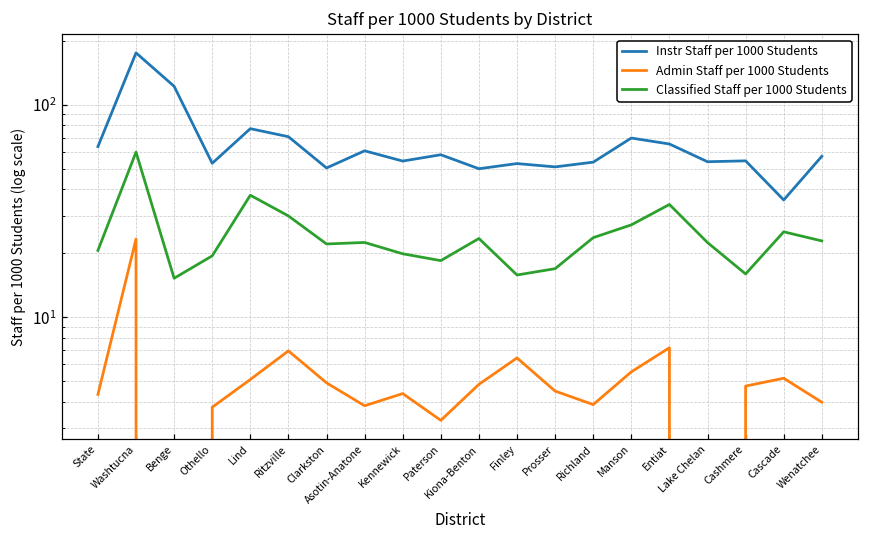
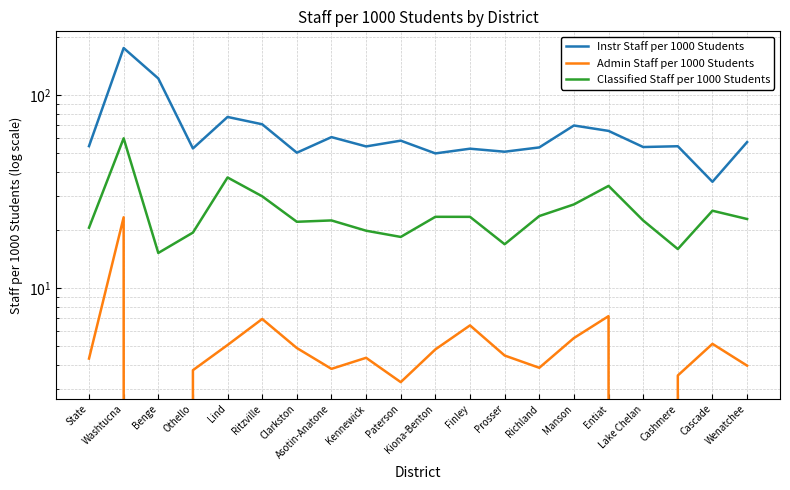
  {
    "Instr Staff per 1000 Students": {
-     "State": 63,
+     "State": 54,
      "Washtucna": 180,
      "Benge": 120,
      "Othello": 53,
      "Lind": 77,
      "Ritzville": 71,
      "Clarkston": 50,
      "Asotin-Anatone": 61,
      "Kennewick": 54,
      "Paterson": 58,
      "Kiona-Benton": 50,
      "Finley": 53,
      "Prosser": 51,
      "Richland": 54,
      "Manson": 70,
      "Entiat": 65,
      "Lake Chelan": 54,
      "Cashmere": 54,
      "Cascade": 36,
      "Wenatchee": 57
    },
    "Admin Staff per 1000 Students": {
      "State": 4.3,
      "Washtucna": 23,
      "Othello": 3.8,
      "Lind": 5.1,
      "Ritzville": 6.9,
      "Clarkston": 4.9,
      "Asotin-Anatone": 3.8,
      "Kennewick": 4.4,
      "Paterson": 3.3,
      "Kiona-Benton": 4.8,
      "Finley": 6.4,
      "Prosser": 4.5,
      "Richland": 3.9,
      "Manson": 5.5,
      "Entiat": 7.2,
-     "Cashmere": 4.7,
+     "Cashmere": 3.5,
      "Cascade": 5.2,
      "Wenatchee": 4.0
    },
    "Classified Staff per 1000 Students": {
      "State": 21,
      "Washtucna": 60,
      "Benge": 15,
      "Othello": 19,
      "Lind": 37,
      "Ritzville": 30,
      "Clarkston": 22,
      "Asotin-Anatone": 22,
      "Kennewick": 20,
      "Paterson": 18,
      "Kiona-Benton": 23,
-     "Finley": 16,
+     "Finley": 23,
      "Prosser": 17,
      "Richland": 24,
      "Manson": 27,
      "Entiat": 34,
      "Lake Chelan": 22,
      "Cashmere": 16,
      "Cascade": 25,
      "Wenatchee": 23
    }
  }
